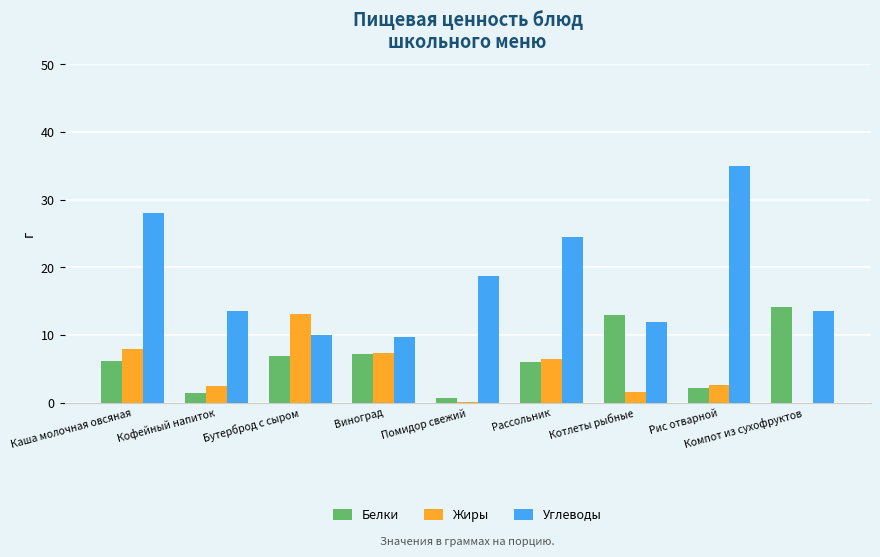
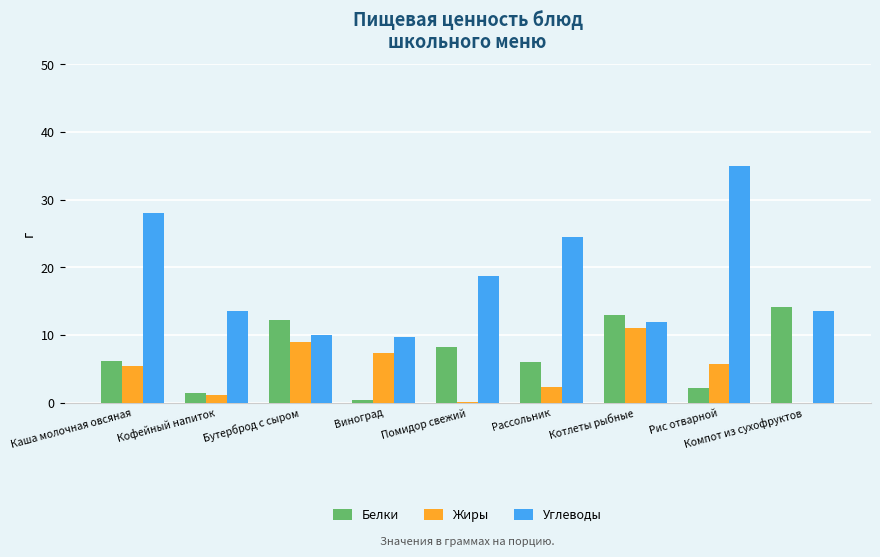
  {
    "Белки": {
      "Каша молочная овсяная": 6,
      "Кофейный напиток": 1,
-     "Бутерброд с сыром": 7,
-     "Виноград": 7,
-     "Помидор свежий": 1,
+     "Бутерброд с сыром": 12,
+     "Виноград": 0,
+     "Помидор свежий": 8,
      "Рассольник": 6,
      "Котлеты рыбные": 13,
      "Рис отварной": 2,
      "Компот из сухофруктов": 14
    },
    "Жиры": {
-     "Каша молочная овсяная": 8,
-     "Кофейный напиток": 3,
-     "Бутерброд с сыром": 13,
+     "Каша молочная овсяная": 5,
+     "Кофейный напиток": 1,
+     "Бутерброд с сыром": 9,
      "Виноград": 7,
-     "Рассольник": 6,
-     "Котлеты рыбные": 2,
-     "Рис отварной": 3,
+     "Рассольник": 2,
+     "Котлеты рыбные": 11,
+     "Рис отварной": 6,
      "Компот из сухофруктов": 0
    },
    "Углеводы": {
      "Каша молочная овсяная": 28,
      "Кофейный напиток": 14,
      "Бутерброд с сыром": 10,
      "Виноград": 10,
      "Помидор свежий": 19,
      "Рассольник": 25,
      "Котлеты рыбные": 12,
      "Рис отварной": 35,
      "Компот из сухофруктов": 14
    }
  }
